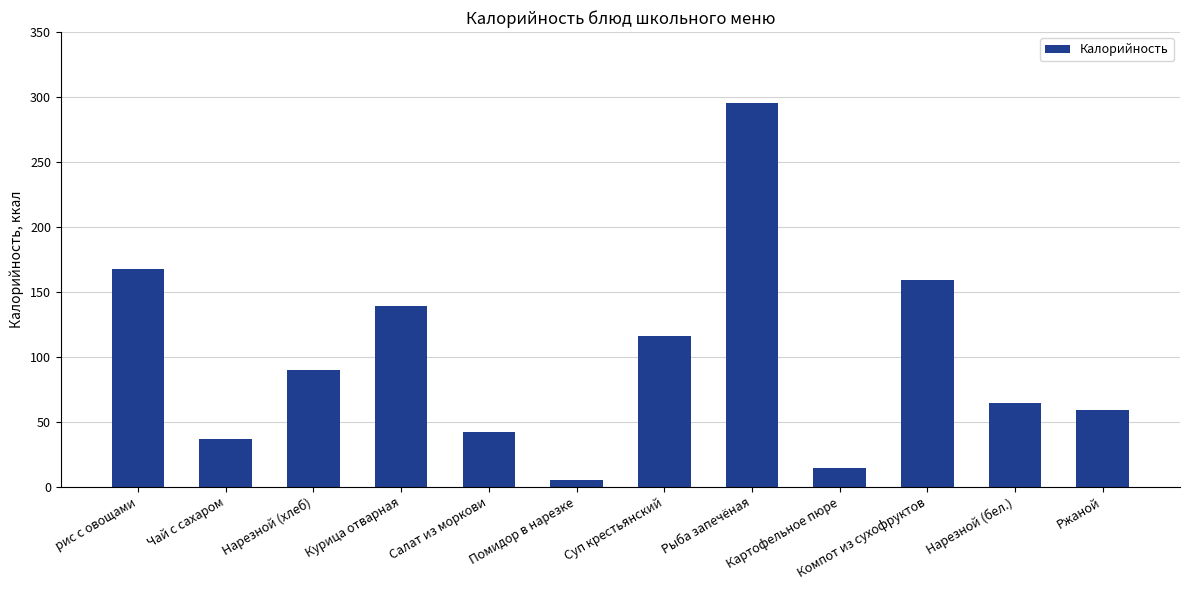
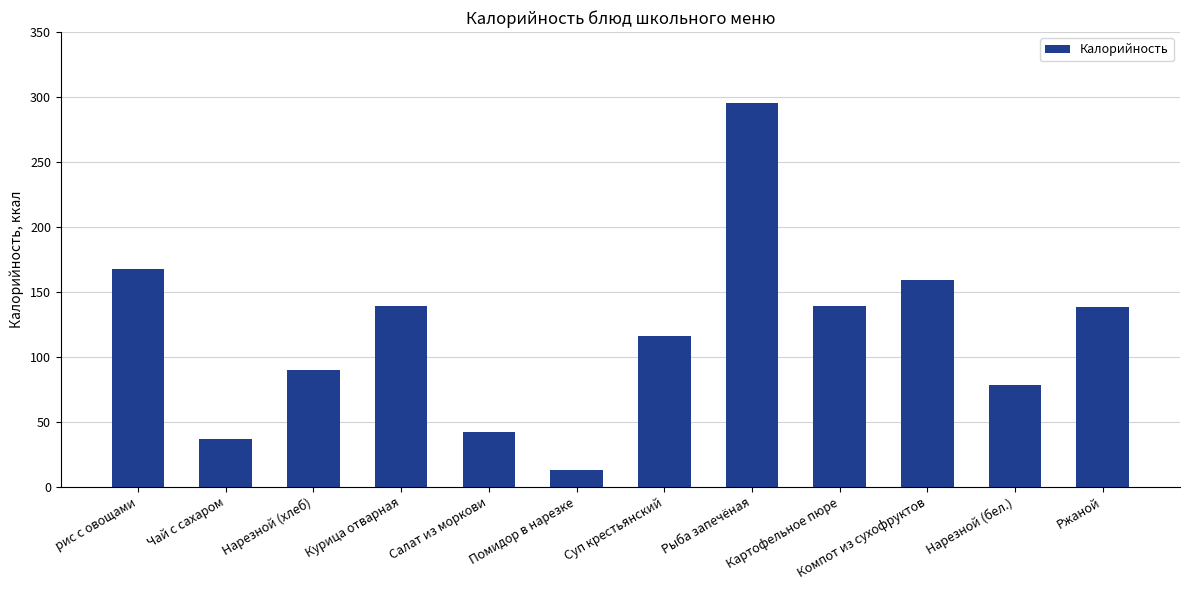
  {
    "рис с овощами": 168,
    "Чай с сахаром": 37,
    "Нарезной (хлеб)": 90,
    "Курица отварная": 139,
    "Салат из моркови": 42,
-   "Помидор в нарезке": 5,
+   "Помидор в нарезке": 13,
    "Суп крестьянский": 116,
    "Рыба запечёная": 296,
-   "Картофельное пюре": 14,
+   "Картофельное пюре": 139,
    "Компот из сухофруктов": 159,
-   "Нарезной (бел.)": 65,
-   "Ржаной": 59
+   "Нарезной (бел.)": 79,
+   "Ржаной": 138
  }
